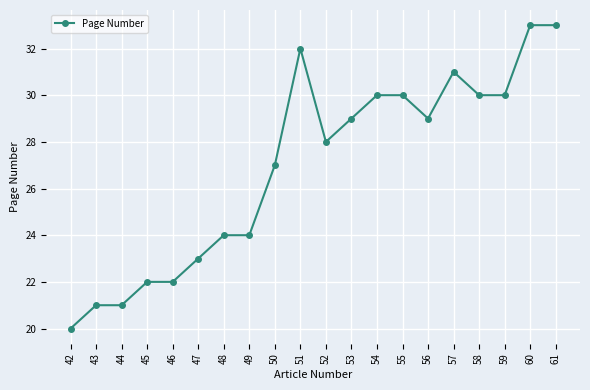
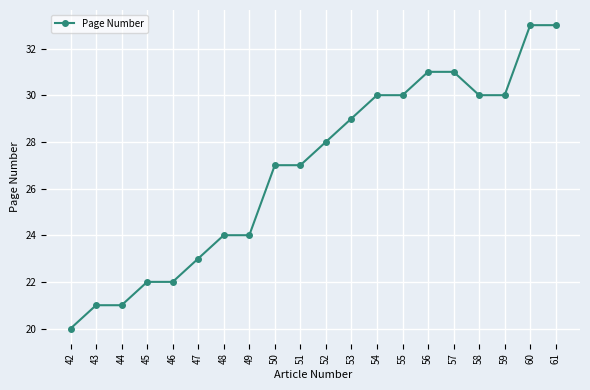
  {
    "42": 20,
    "43": 21,
    "44": 21,
    "45": 22,
    "46": 22,
    "47": 23,
    "48": 24,
    "49": 24,
    "50": 27,
-   "51": 32,
+   "51": 27,
    "52": 28,
    "53": 29,
    "54": 30,
    "55": 30,
-   "56": 29,
+   "56": 31,
    "57": 31,
    "58": 30,
    "59": 30,
    "60": 33,
    "61": 33
  }
